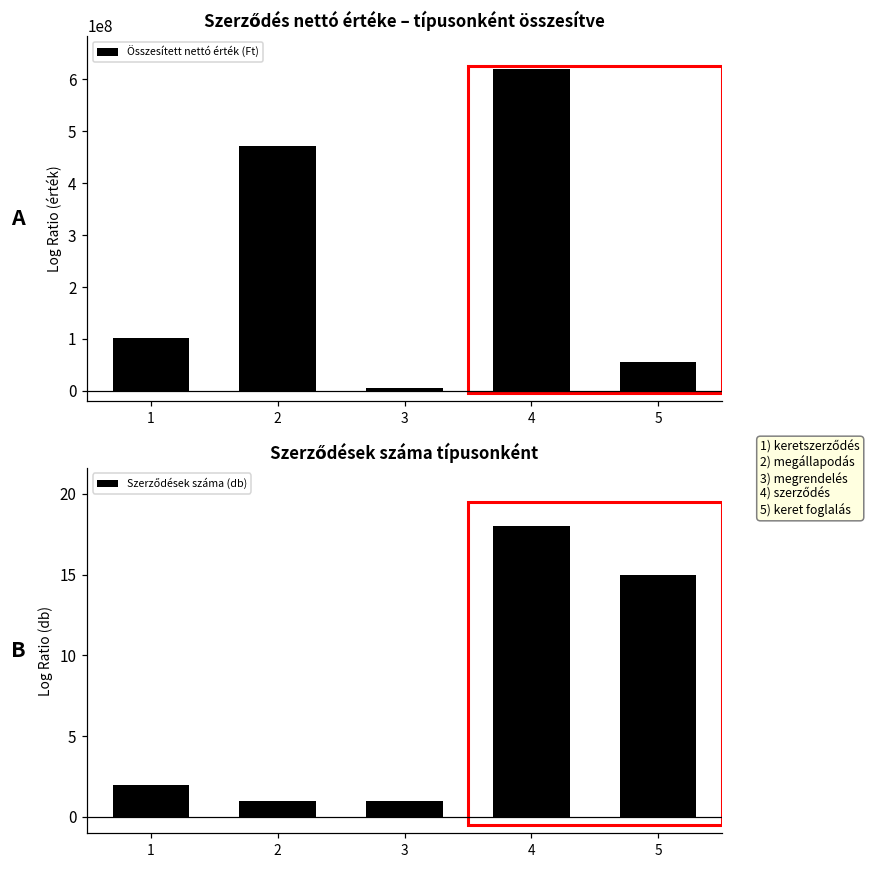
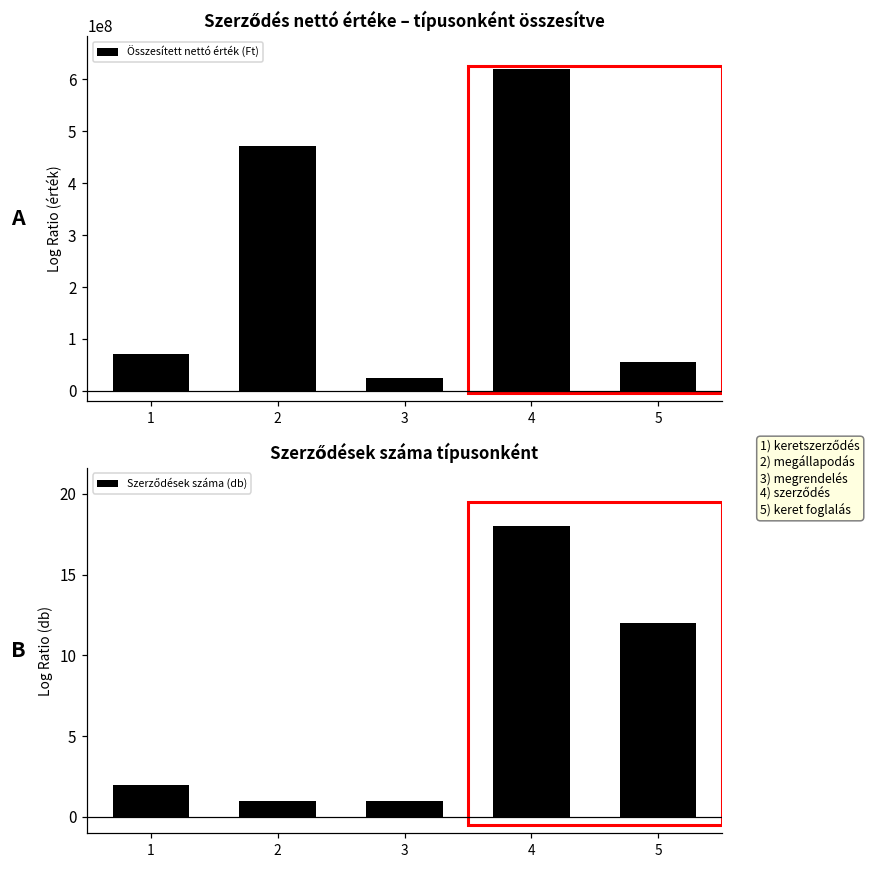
  {
    "Szerződés nettó értéke – típusonként összesítve": {
-     "1": 100000000,
+     "1": 70000000,
      "2": 470000000,
-     "3": 10000000,
+     "3": 30000000,
      "4": 620000000,
      "5": 60000000
    },
    "Szerződések száma típusonként": {
      "1": 2,
      "2": 1,
      "3": 1,
      "4": 18,
-     "5": 15
+     "5": 12
    }
  }
